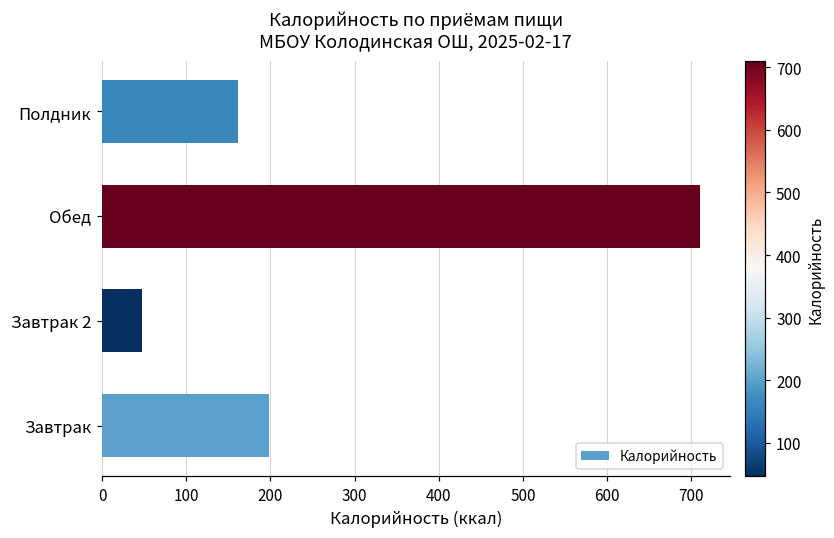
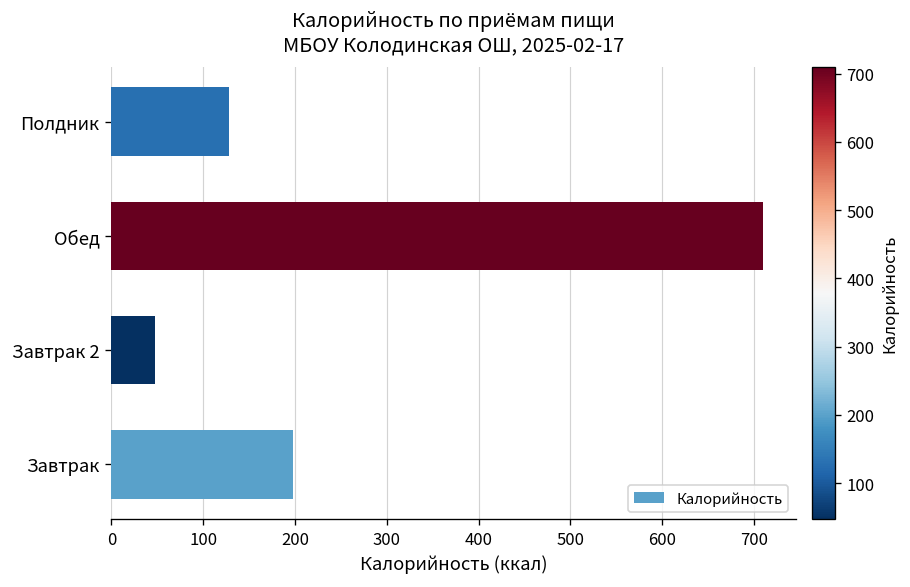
  {
-   "Полдник": 160,
+   "Полдник": 130,
    "Обед": 710,
    "Завтрак 2": 50,
    "Завтрак": 200
  }
